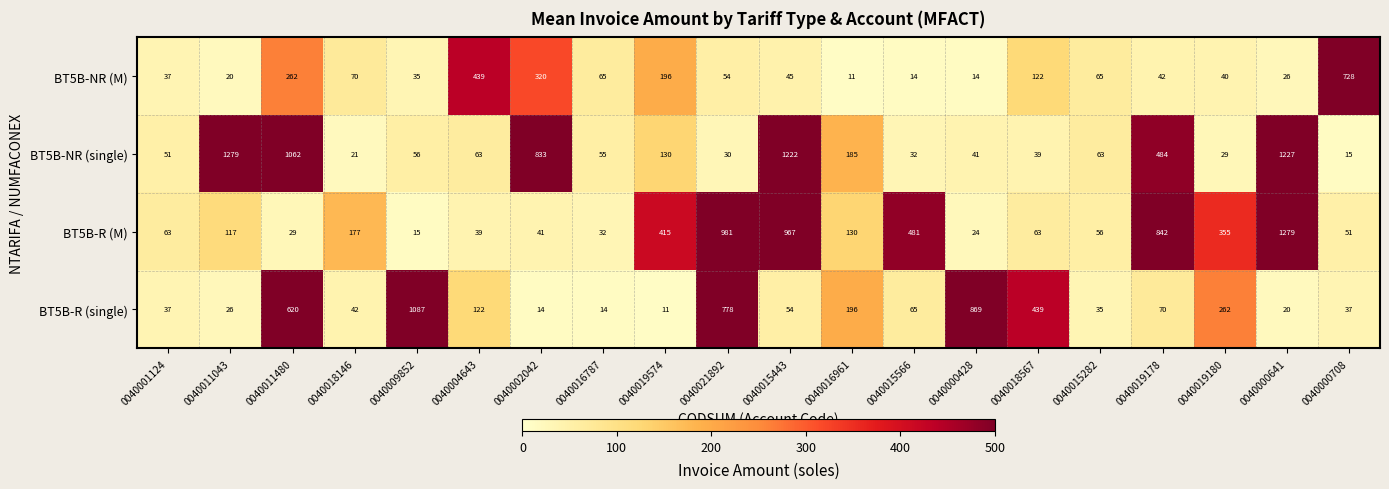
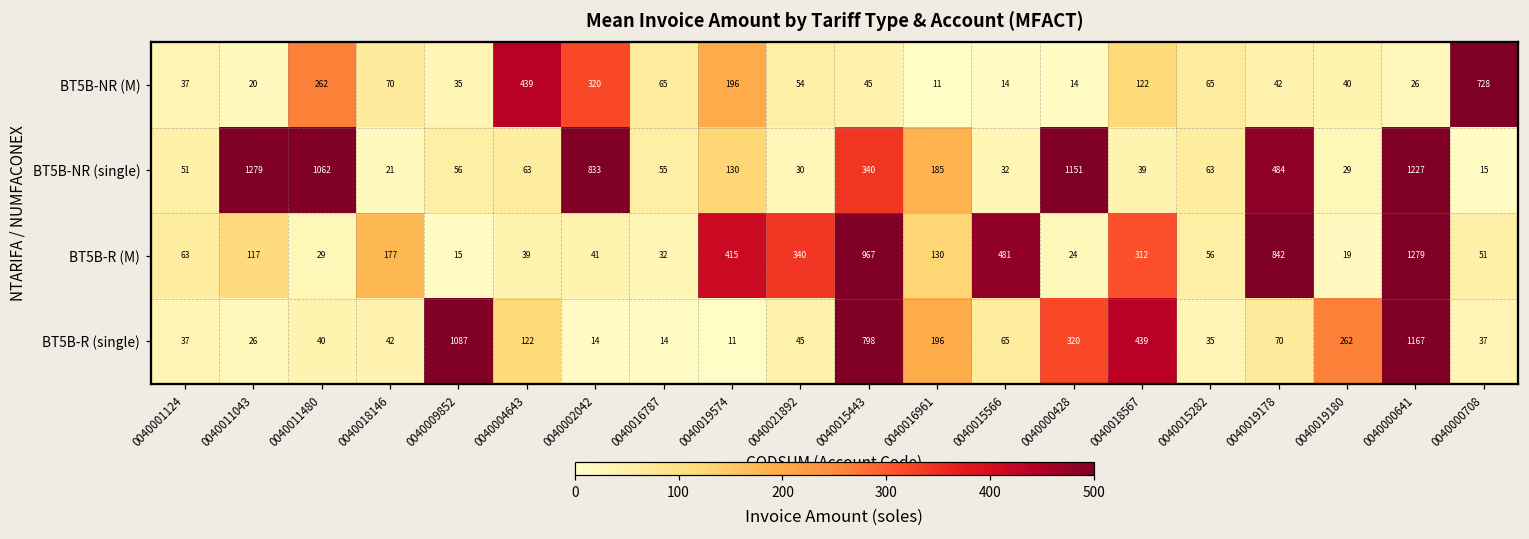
  {
    "BT5B-NR (M)": {
      "0040001124": 37,
      "0040011043": 20,
      "0040011480": 262,
      "0040018146": 70,
      "0040009852": 35,
      "0040004643": 439,
      "0040002042": 320,
      "0040016787": 65,
      "0040019574": 196,
      "0040021892": 54,
      "0040015443": 45,
      "0040016961": 11,
      "0040015566": 14,
      "0040000428": 14,
      "0040018567": 122,
      "0040015282": 65,
      "0040019178": 42,
      "0040019180": 40,
      "0040000641": 26,
      "0040000708": 728
    },
    "BT5B-NR (single)": {
      "0040001124": 51,
      "0040011043": 1279,
      "0040011480": 1062,
      "0040018146": 21,
      "0040009852": 56,
      "0040004643": 63,
      "0040002042": 833,
      "0040016787": 55,
      "0040019574": 130,
      "0040021892": 30,
-     "0040015443": 1222,
+     "0040015443": 340,
      "0040016961": 185,
      "0040015566": 32,
-     "0040000428": 41,
+     "0040000428": 1151,
      "0040018567": 39,
      "0040015282": 63,
      "0040019178": 484,
      "0040019180": 29,
      "0040000641": 1227,
      "0040000708": 15
    },
    "BT5B-R (M)": {
      "0040001124": 63,
      "0040011043": 117,
      "0040011480": 29,
      "0040018146": 177,
      "0040009852": 15,
      "0040004643": 39,
      "0040002042": 41,
      "0040016787": 32,
      "0040019574": 415,
-     "0040021892": 981,
+     "0040021892": 340,
      "0040015443": 967,
      "0040016961": 130,
      "0040015566": 481,
      "0040000428": 24,
-     "0040018567": 63,
+     "0040018567": 312,
      "0040015282": 56,
      "0040019178": 842,
-     "0040019180": 355,
+     "0040019180": 19,
      "0040000641": 1279,
      "0040000708": 51
    },
    "BT5B-R (single)": {
      "0040001124": 37,
      "0040011043": 26,
-     "0040011480": 620,
+     "0040011480": 40,
      "0040018146": 42,
      "0040009852": 1087,
      "0040004643": 122,
      "0040002042": 14,
      "0040016787": 14,
      "0040019574": 11,
-     "0040021892": 778,
-     "0040015443": 54,
+     "0040021892": 45,
+     "0040015443": 798,
      "0040016961": 196,
      "0040015566": 65,
-     "0040000428": 869,
+     "0040000428": 320,
      "0040018567": 439,
      "0040015282": 35,
      "0040019178": 70,
      "0040019180": 262,
-     "0040000641": 20,
+     "0040000641": 1167,
      "0040000708": 37
    }
  }
